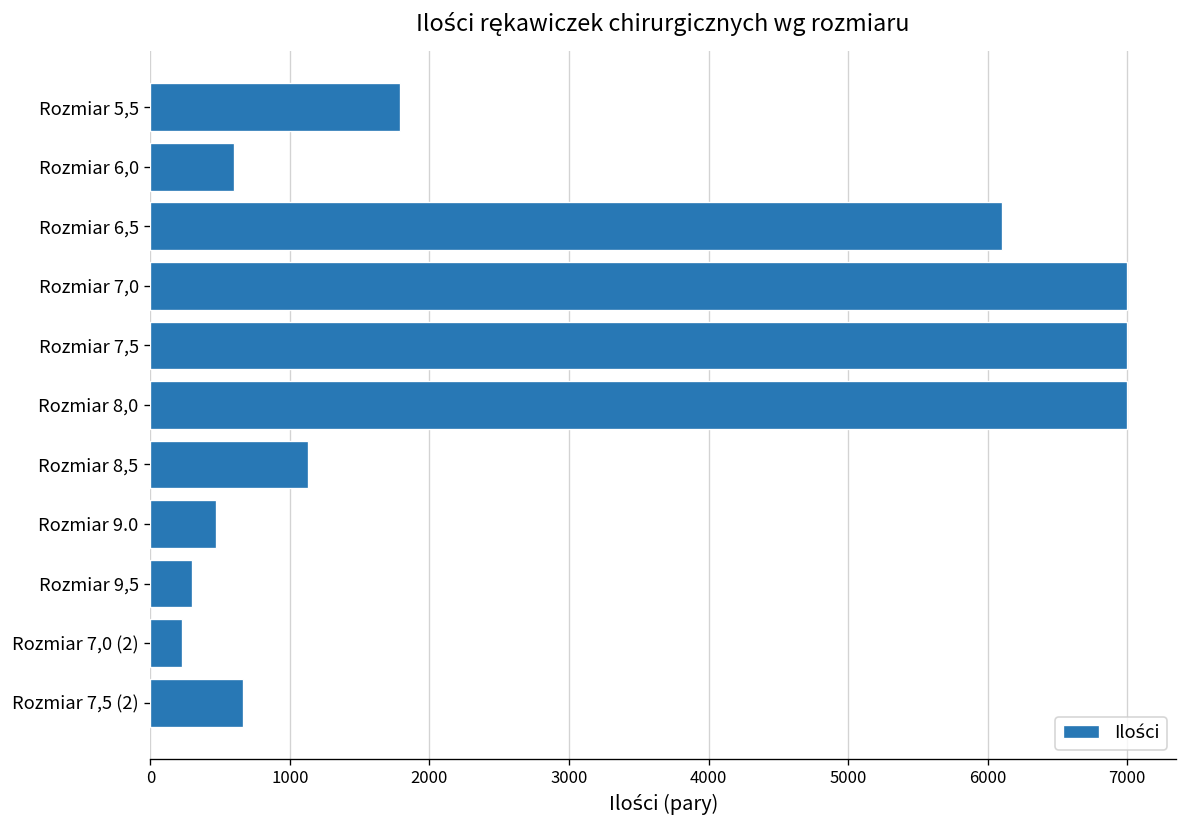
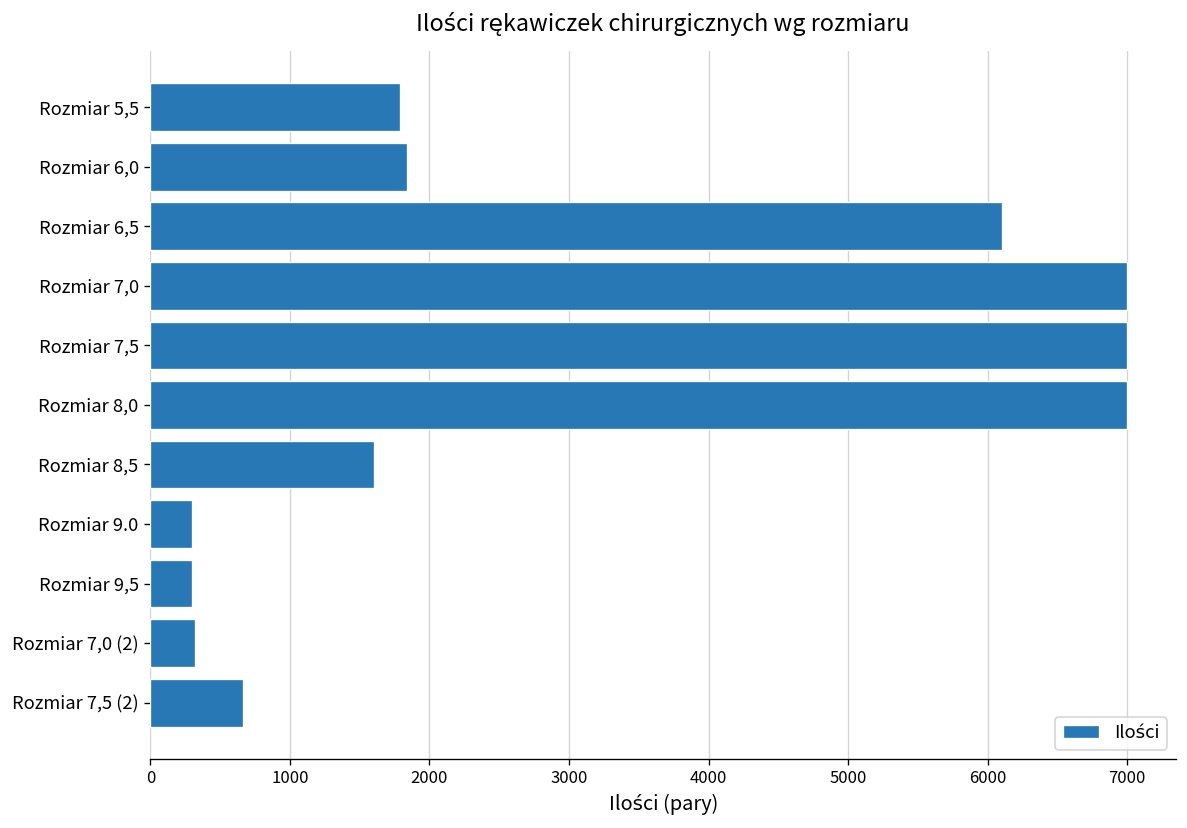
  {
    "Rozmiar 5,5": 1790,
-   "Rozmiar 6,0": 600,
+   "Rozmiar 6,0": 1840,
    "Rozmiar 6,5": 6100,
    "Rozmiar 7,0": 7000,
    "Rozmiar 7,5": 7000,
    "Rozmiar 8,0": 7000,
-   "Rozmiar 8,5": 1130,
-   "Rozmiar 9.0": 470,
+   "Rozmiar 8,5": 1600,
+   "Rozmiar 9.0": 300,
    "Rozmiar 9,5": 300,
-   "Rozmiar 7,0 (2)": 230,
+   "Rozmiar 7,0 (2)": 320,
    "Rozmiar 7,5 (2)": 660
  }
